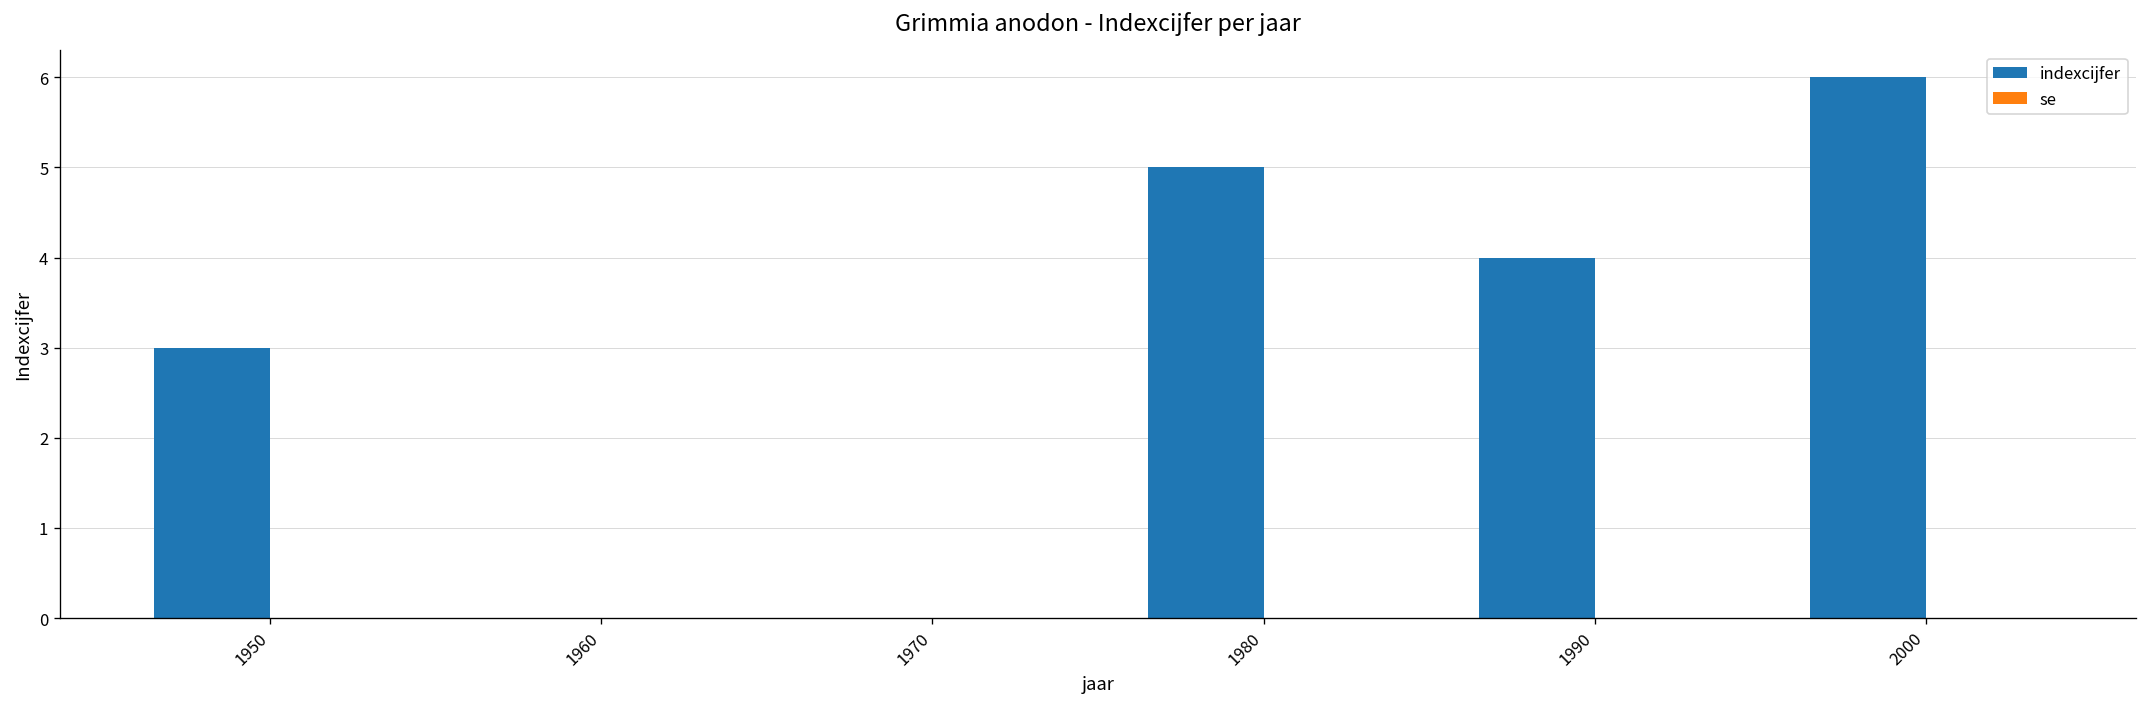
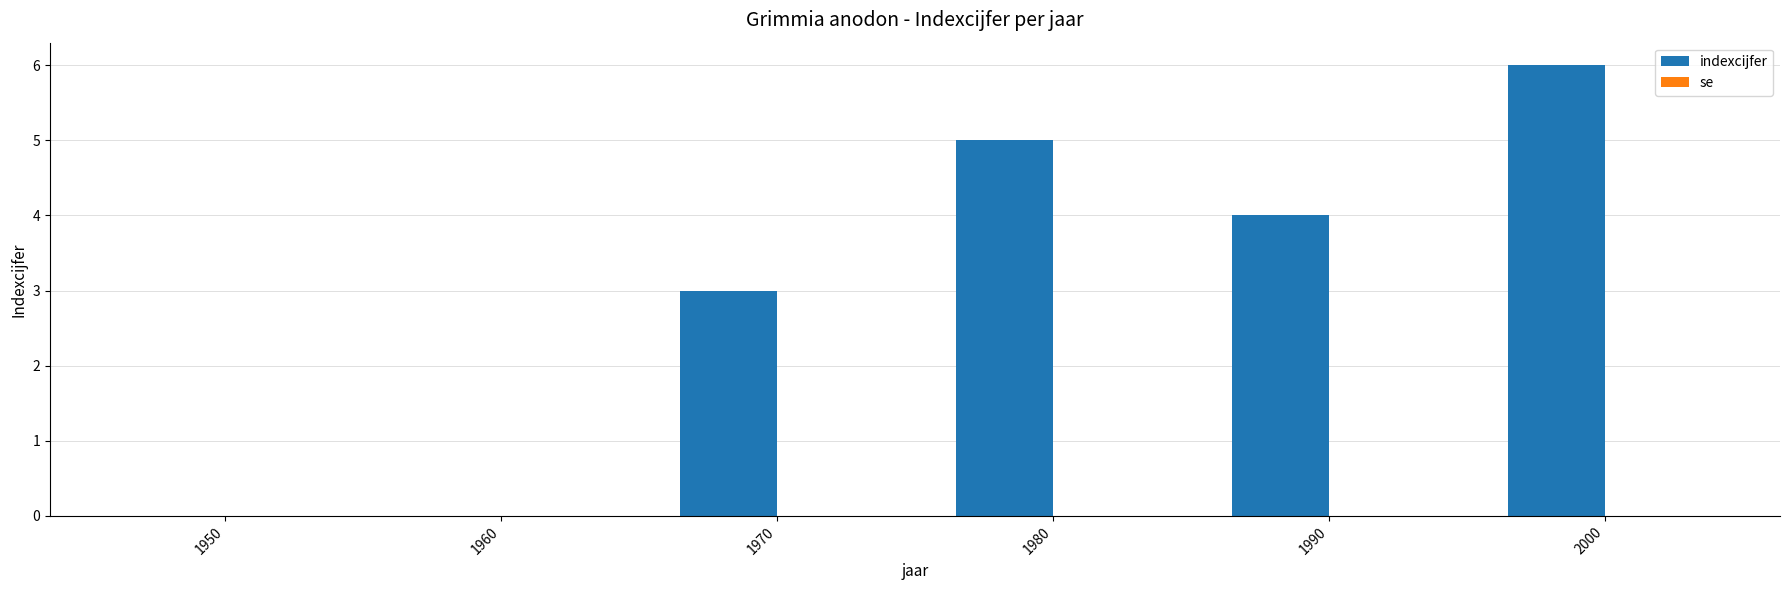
  {
    "indexcijfer": {
-     "1950": 3,
+     "1950": 0,
      "1960": 0,
-     "1970": 0,
+     "1970": 3,
      "1980": 5,
      "1990": 4,
      "2000": 6
    },
    "se": {
      "1950": 0,
      "1960": 0,
      "1970": 0,
      "1980": 0,
      "1990": 0,
      "2000": 0
    }
  }
